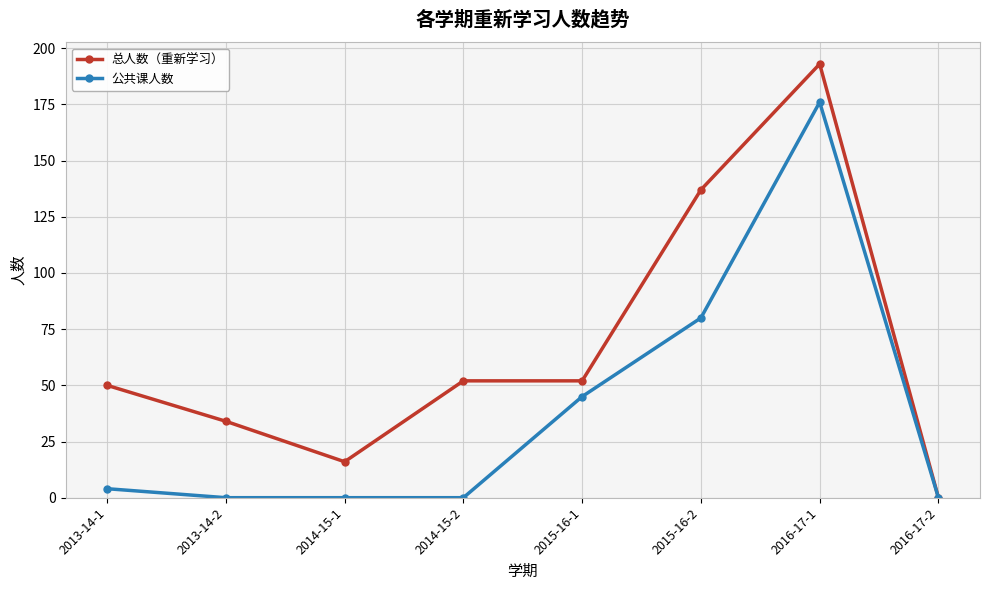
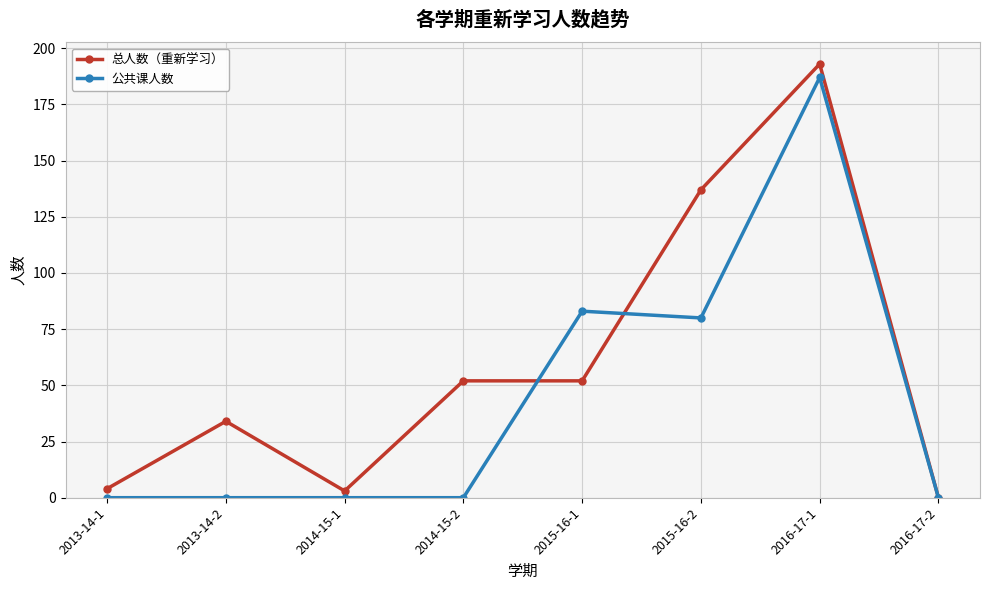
  {
    "总人数（重新学习）": {
-     "2013-14-1": 50,
+     "2013-14-1": 4,
      "2013-14-2": 34,
-     "2014-15-1": 16,
+     "2014-15-1": 3,
      "2014-15-2": 52,
      "2015-16-1": 52,
      "2015-16-2": 137,
      "2016-17-1": 193
    },
    "公共课人数": {
-     "2013-14-1": 4,
+     "2013-14-1": 0,
      "2013-14-2": 0,
      "2014-15-1": 0,
      "2014-15-2": 0,
-     "2015-16-1": 45,
+     "2015-16-1": 83,
      "2015-16-2": 80,
-     "2016-17-1": 176
+     "2016-17-1": 187
    }
  }
